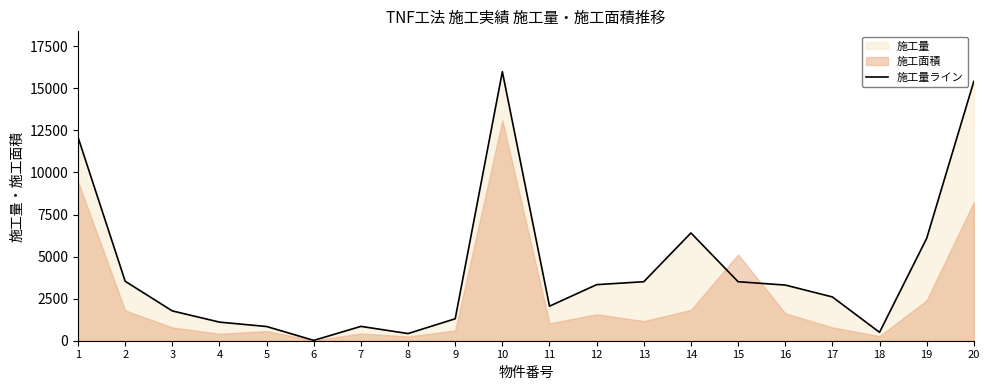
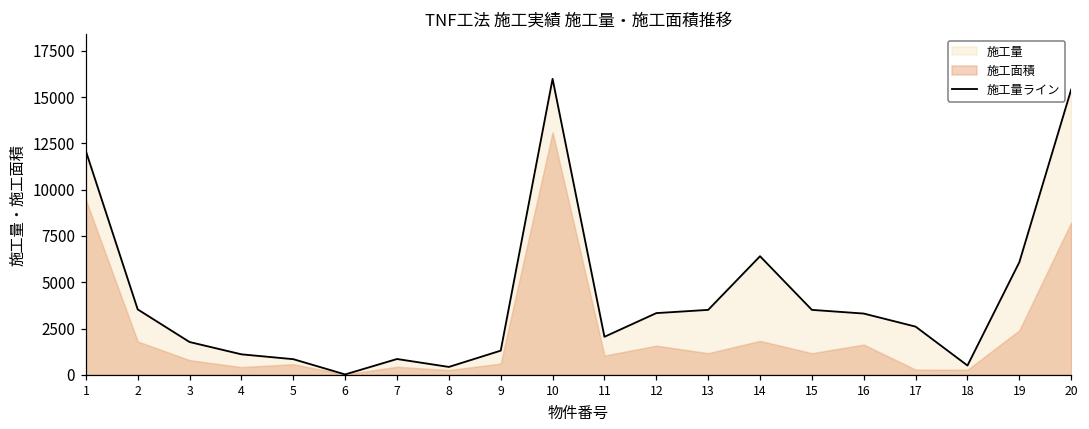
  {
    "施工量": {
      "1": 12100,
      "2": 3500,
      "3": 1800,
      "4": 1100,
      "5": 800,
      "7": 900,
      "8": 400,
      "9": 1300,
      "10": 16000,
      "11": 2100,
      "12": 3300,
      "13": 3500,
      "14": 6400,
      "15": 3500,
      "16": 3300,
      "17": 2600,
      "18": 500,
      "19": 6100,
      "20": 15400
    },
    "施工面積": {
      "1": 9500,
      "2": 1800,
      "3": 800,
      "4": 400,
      "5": 600,
      "7": 400,
      "8": 300,
      "9": 600,
      "10": 13100,
      "11": 1000,
      "12": 1600,
      "13": 1200,
      "14": 1800,
-     "15": 5100,
+     "15": 1200,
      "16": 1600,
-     "17": 800,
+     "17": 300,
      "18": 300,
      "19": 2400,
      "20": 8200
    }
  }
